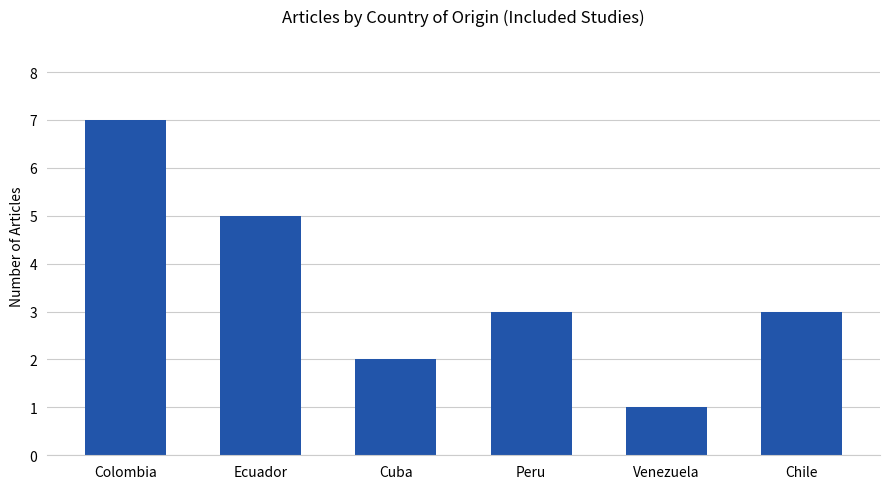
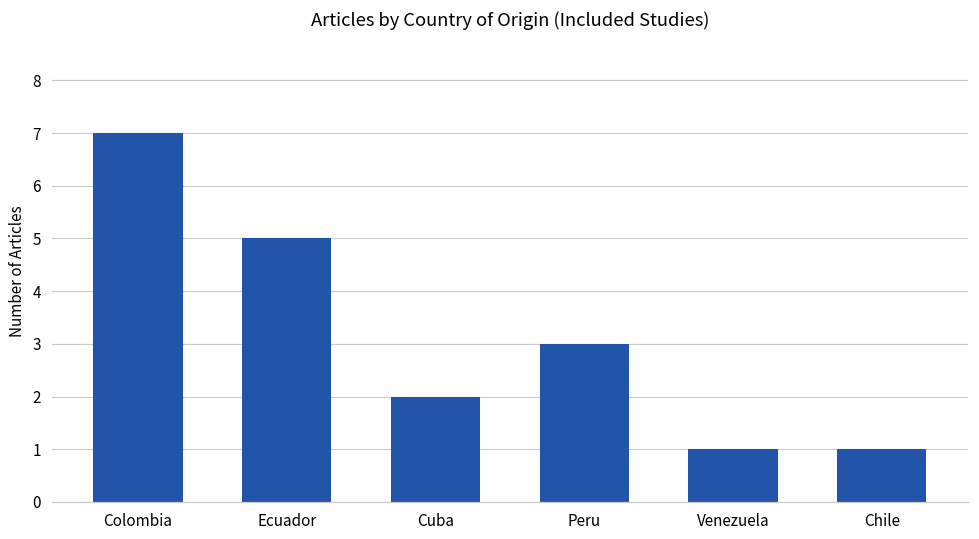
  {
    "Colombia": 7,
    "Ecuador": 5,
    "Cuba": 2,
    "Peru": 3,
    "Venezuela": 1,
-   "Chile": 3
+   "Chile": 1
  }
